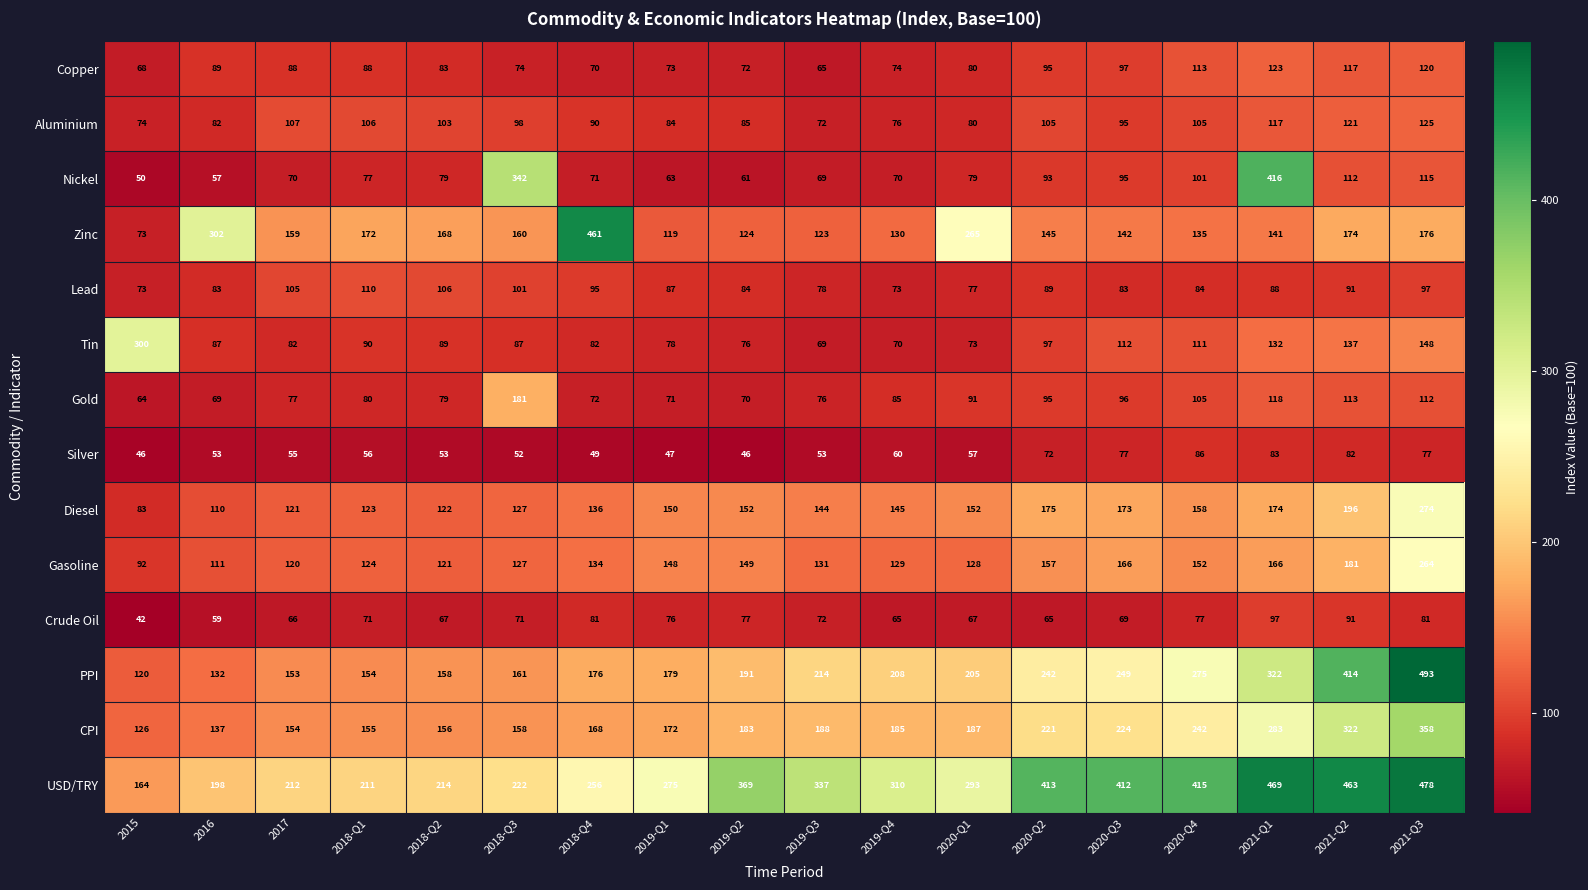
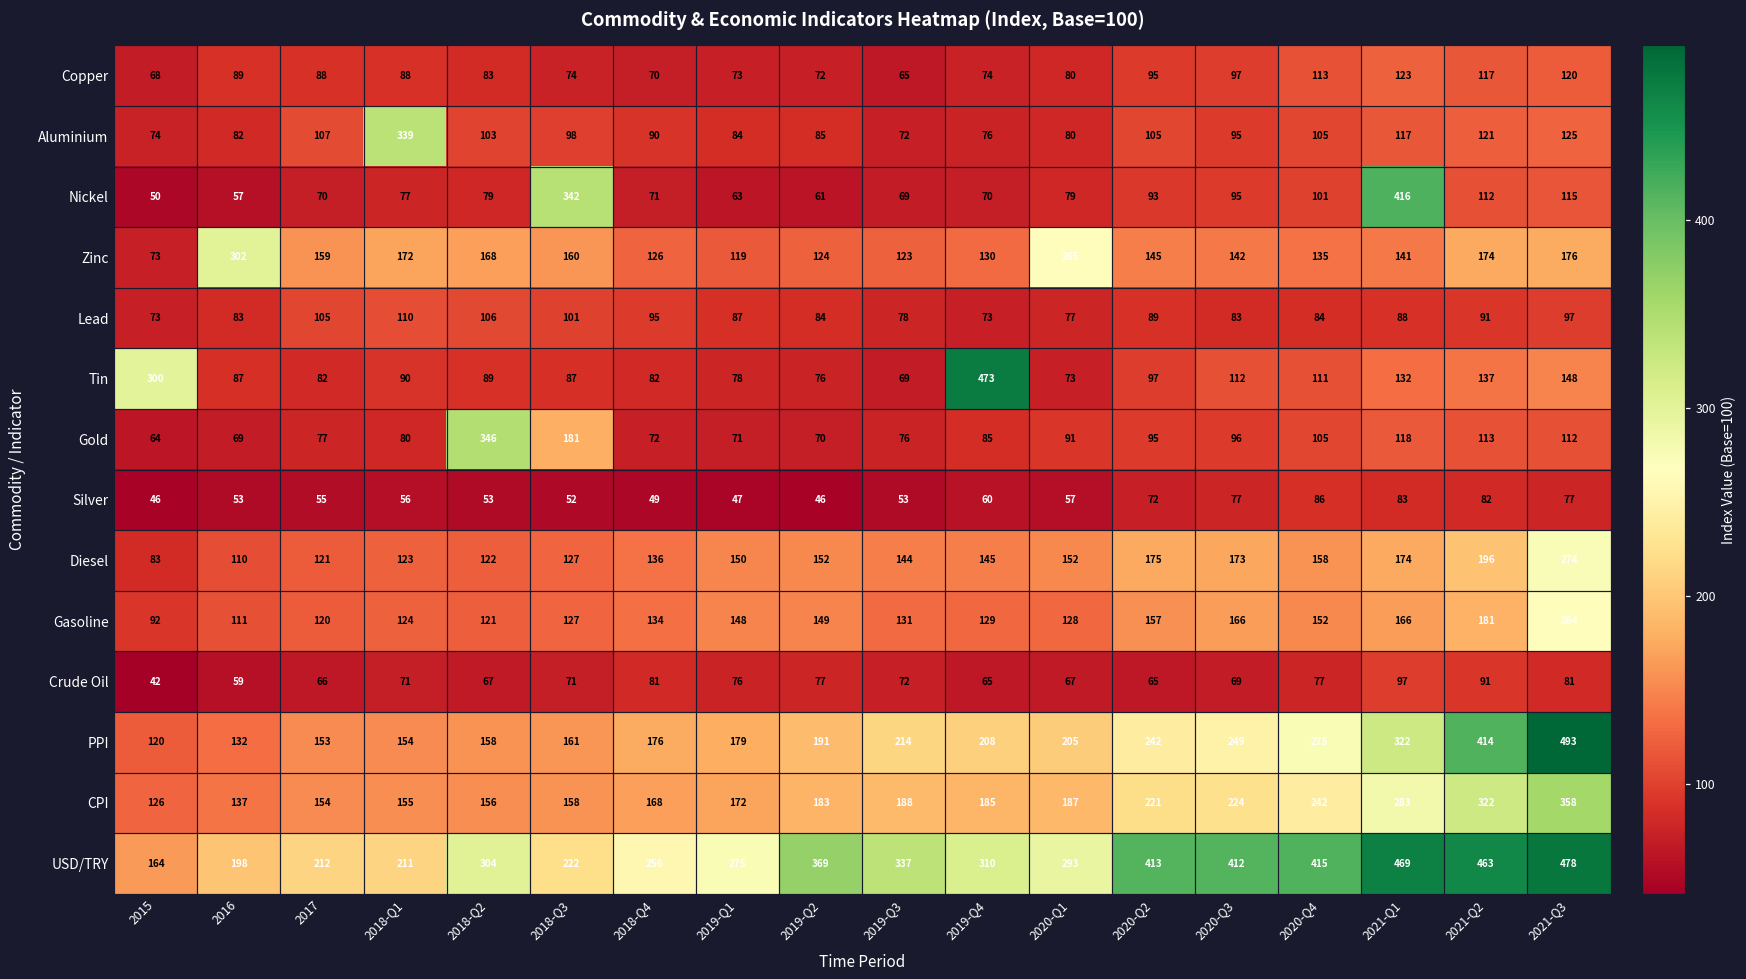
  {
    "Aluminium": {
      "2015": 74,
      "2016": 82,
      "2017": 107,
-     "2018-Q1": 106,
+     "2018-Q1": 339,
      "2018-Q2": 103,
      "2018-Q3": 98,
      "2018-Q4": 90,
      "2019-Q1": 84,
      "2019-Q2": 85,
      "2019-Q3": 72,
      "2019-Q4": 76,
      "2020-Q1": 80,
      "2020-Q2": 105,
      "2020-Q3": 95,
      "2020-Q4": 105,
      "2021-Q1": 117,
      "2021-Q2": 121,
      "2021-Q3": 125
    },
    "Zinc": {
      "2015": 73,
      "2016": 302,
      "2017": 159,
      "2018-Q1": 172,
      "2018-Q2": 168,
      "2018-Q3": 160,
-     "2018-Q4": 461,
+     "2018-Q4": 126,
      "2019-Q1": 119,
      "2019-Q2": 124,
      "2019-Q3": 123,
      "2019-Q4": 130,
      "2020-Q1": 265,
      "2020-Q2": 145,
      "2020-Q3": 142,
      "2020-Q4": 135,
      "2021-Q1": 141,
      "2021-Q2": 174,
      "2021-Q3": 176
    },
    "Tin": {
      "2015": 300,
      "2016": 87,
      "2017": 82,
      "2018-Q1": 90,
      "2018-Q2": 89,
      "2018-Q3": 87,
      "2018-Q4": 82,
      "2019-Q1": 78,
      "2019-Q2": 76,
      "2019-Q3": 69,
-     "2019-Q4": 70,
+     "2019-Q4": 473,
      "2020-Q1": 73,
      "2020-Q2": 97,
      "2020-Q3": 112,
      "2020-Q4": 111,
      "2021-Q1": 132,
      "2021-Q2": 137,
      "2021-Q3": 148
    },
    "Gold": {
      "2015": 64,
      "2016": 69,
      "2017": 77,
      "2018-Q1": 80,
-     "2018-Q2": 79,
+     "2018-Q2": 346,
      "2018-Q3": 181,
      "2018-Q4": 72,
      "2019-Q1": 71,
      "2019-Q2": 70,
      "2019-Q3": 76,
      "2019-Q4": 85,
      "2020-Q1": 91,
      "2020-Q2": 95,
      "2020-Q3": 96,
      "2020-Q4": 105,
      "2021-Q1": 118,
      "2021-Q2": 113,
      "2021-Q3": 112
    },
    "USD/TRY": {
      "2015": 164,
      "2016": 198,
      "2017": 212,
      "2018-Q1": 211,
-     "2018-Q2": 214,
+     "2018-Q2": 304,
      "2018-Q3": 222,
      "2018-Q4": 256,
      "2019-Q1": 275,
      "2019-Q2": 369,
      "2019-Q3": 337,
      "2019-Q4": 310,
      "2020-Q1": 293,
      "2020-Q2": 413,
      "2020-Q3": 412,
      "2020-Q4": 415,
      "2021-Q1": 469,
      "2021-Q2": 463,
      "2021-Q3": 478
    }
  }
